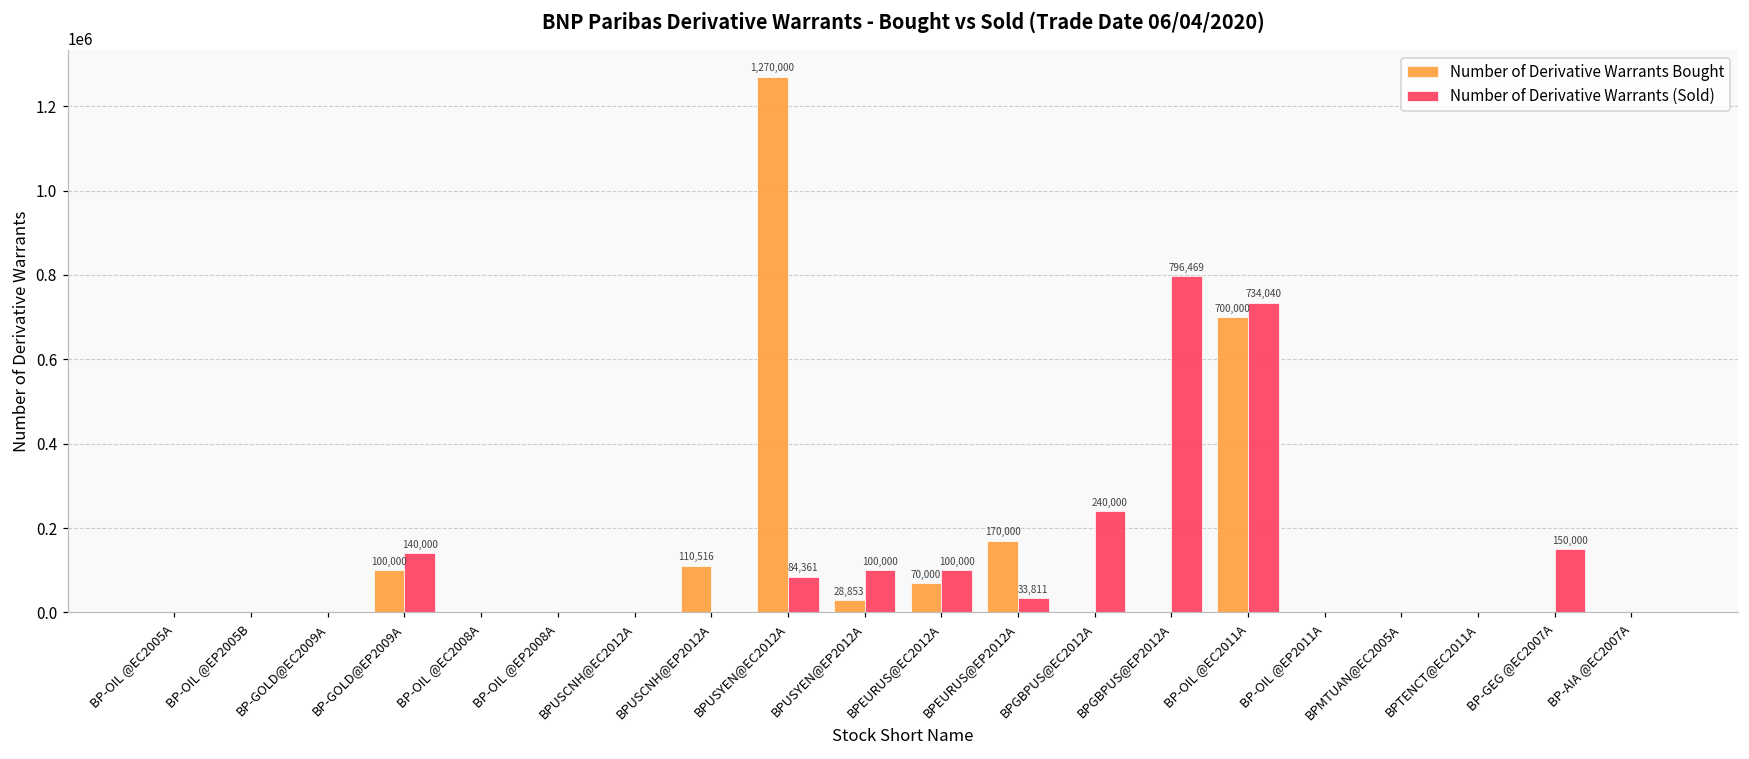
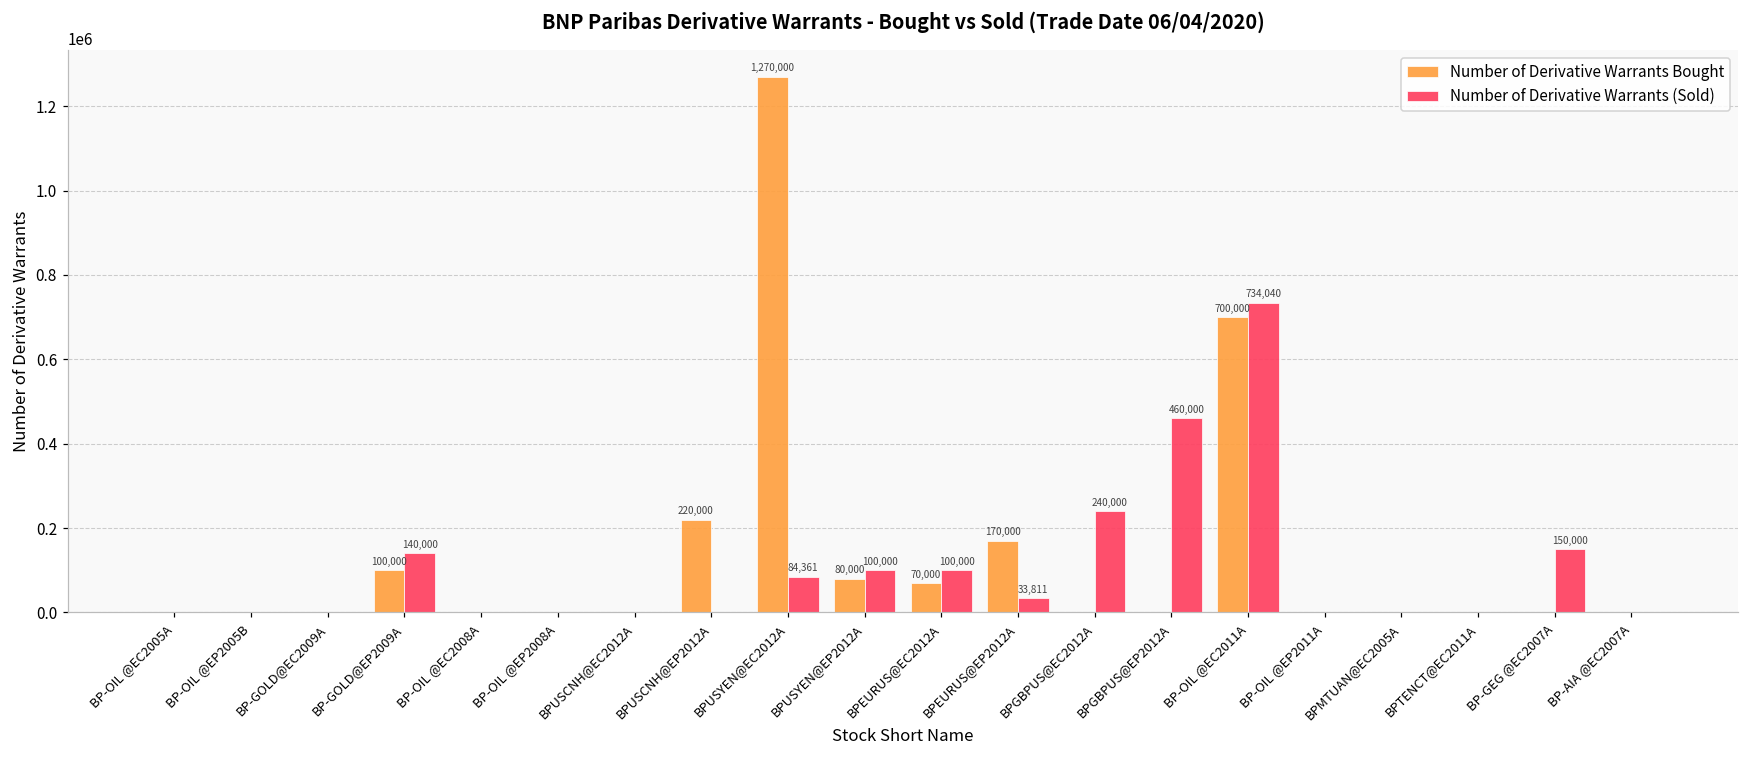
  {
    "Number of Derivative Warrants Bought": {
      "BP-GOLD@EP2009A": "100,000",
-     "BPUSCNH@EP2012A": "110,516",
+     "BPUSCNH@EP2012A": "220,000",
      "BPUSYEN@EC2012A": "1,270,000",
-     "BPUSYEN@EP2012A": "28,853",
+     "BPUSYEN@EP2012A": "80,000",
      "BPEURUS@EC2012A": "70,000",
      "BPEURUS@EP2012A": "170,000",
      "BP-OIL @EC2011A": "700,000"
    },
    "Number of Derivative Warrants (Sold)": {
      "BP-GOLD@EP2009A": "140,000",
      "BPUSYEN@EC2012A": "84,361",
      "BPUSYEN@EP2012A": "100,000",
      "BPEURUS@EC2012A": "100,000",
      "BPEURUS@EP2012A": "33,811",
      "BPGBPUS@EC2012A": "240,000",
-     "BPGBPUS@EP2012A": "796,469",
+     "BPGBPUS@EP2012A": "460,000",
      "BP-OIL @EC2011A": "734,040",
      "BP-GEG @EC2007A": "150,000"
    }
  }
